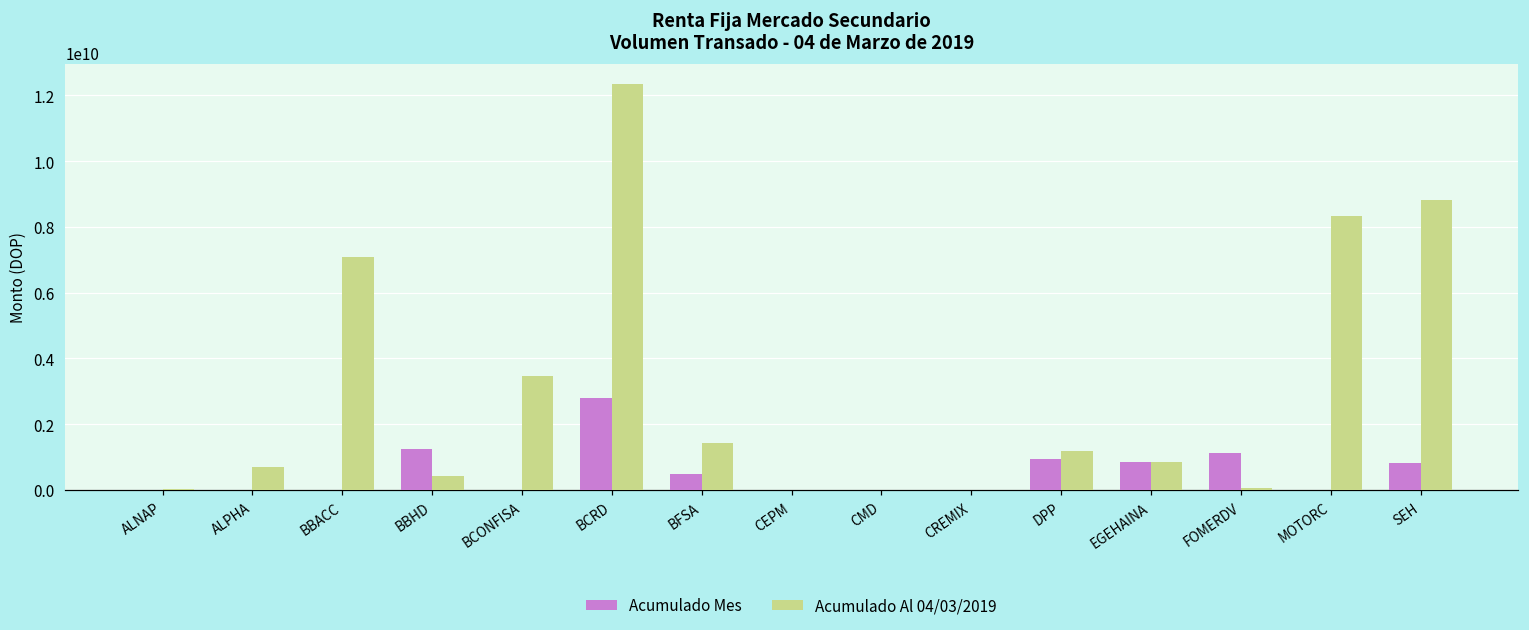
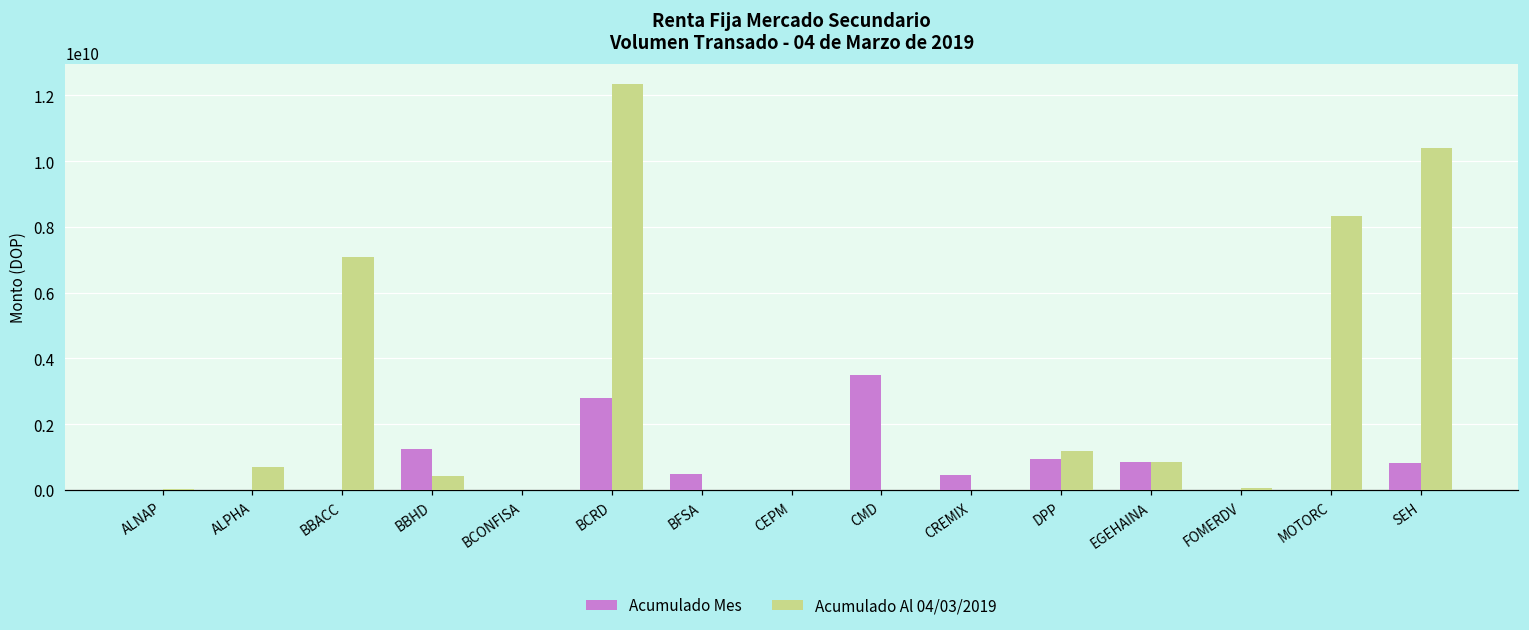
  {
    "Acumulado Mes": {
      "ALNAP": 0,
      "ALPHA": 0,
      "BBACC": 0,
      "BBHD": 1300000000,
      "BCONFISA": 0,
      "BCRD": 2800000000,
      "BFSA": 500000000,
      "CEPM": 0,
-     "CMD": 0,
-     "CREMIX": 0,
+     "CMD": 3500000000,
+     "CREMIX": 500000000,
      "DPP": 900000000,
      "EGEHAINA": 900000000,
-     "FOMERDV": 1100000000,
+     "FOMERDV": 0,
      "MOTORC": 0,
      "SEH": 800000000
    },
    "Acumulado Al 04/03/2019": {
      "ALPHA": 700000000,
      "BBACC": 7100000000,
      "BBHD": 400000000,
-     "BCONFISA": 3500000000,
+     "BCONFISA": 0,
      "BCRD": 12400000000,
-     "BFSA": 1400000000,
+     "BFSA": 0,
      "DPP": 1200000000,
      "EGEHAINA": 900000000,
      "MOTORC": 8300000000,
-     "SEH": 8800000000
+     "SEH": 10400000000
    }
  }
